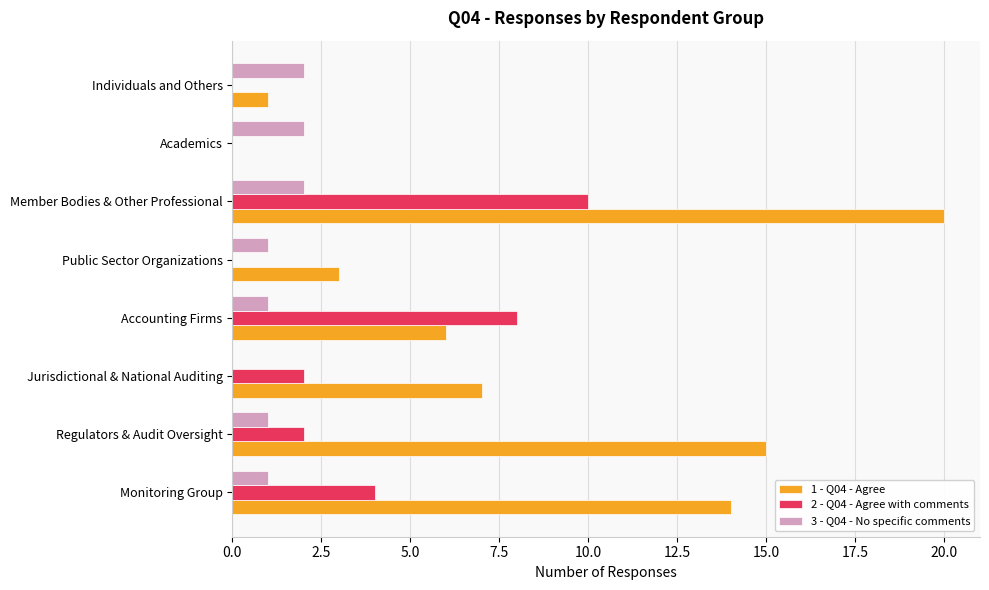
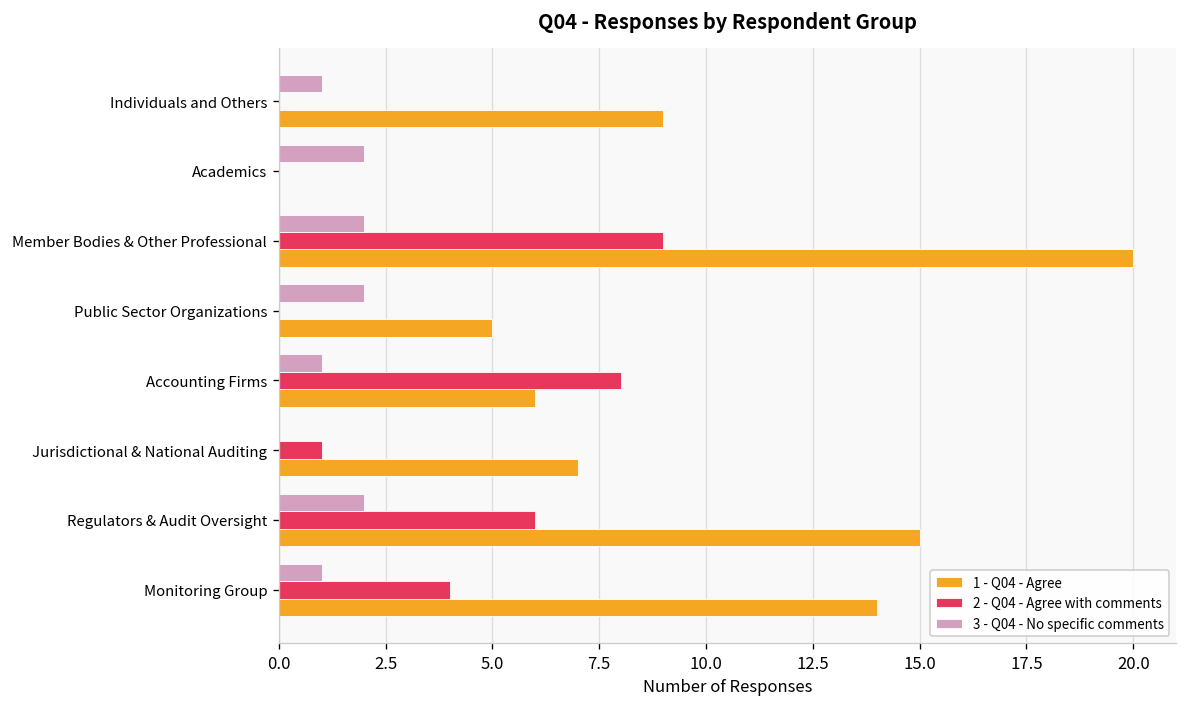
  {
    "1 - Q04 - Agree": {
-     "Individuals and Others": 1,
+     "Individuals and Others": 9,
      "Academics": 0,
      "Member Bodies & Other Professional": 20,
-     "Public Sector Organizations": 3,
+     "Public Sector Organizations": 5,
      "Accounting Firms": 6,
      "Jurisdictional & National Auditing": 7,
      "Regulators & Audit Oversight": 15,
      "Monitoring Group": 14
    },
    "2 - Q04 - Agree with comments": {
      "Individuals and Others": 0,
      "Academics": 0,
-     "Member Bodies & Other Professional": 10,
+     "Member Bodies & Other Professional": 9,
      "Public Sector Organizations": 0,
      "Accounting Firms": 8,
-     "Jurisdictional & National Auditing": 2,
-     "Regulators & Audit Oversight": 2,
+     "Jurisdictional & National Auditing": 1,
+     "Regulators & Audit Oversight": 6,
      "Monitoring Group": 4
    },
    "3 - Q04 - No specific comments": {
-     "Individuals and Others": 2,
+     "Individuals and Others": 1,
      "Academics": 2,
      "Member Bodies & Other Professional": 2,
-     "Public Sector Organizations": 1,
+     "Public Sector Organizations": 2,
      "Accounting Firms": 1,
      "Jurisdictional & National Auditing": 0,
-     "Regulators & Audit Oversight": 1,
+     "Regulators & Audit Oversight": 2,
      "Monitoring Group": 1
    }
  }
